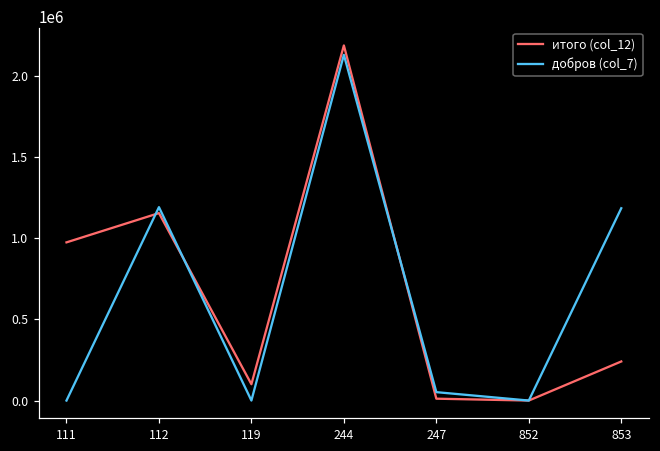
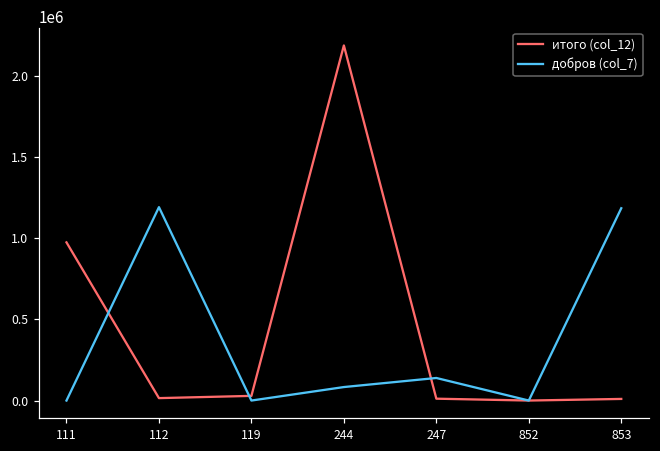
  {
    "итого (col_12)": {
      "111": 980000,
-     "112": 1160000,
-     "119": 100000,
+     "112": 20000,
+     "119": 30000,
      "244": 2190000,
      "247": 10000,
-     "853": 240000
+     "853": 10000
    },
    "добров (col_7)": {
      "111": 0,
      "112": 1190000,
      "119": 0,
-     "244": 2130000,
-     "247": 50000,
+     "244": 80000,
+     "247": 140000,
      "853": 1190000
    }
  }
